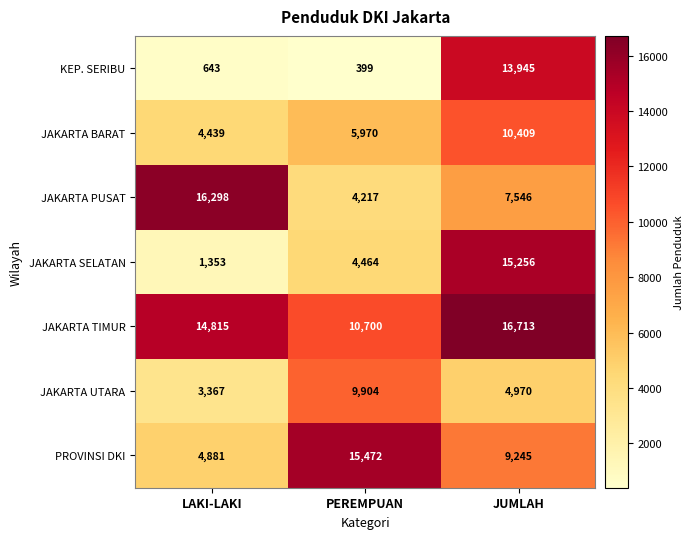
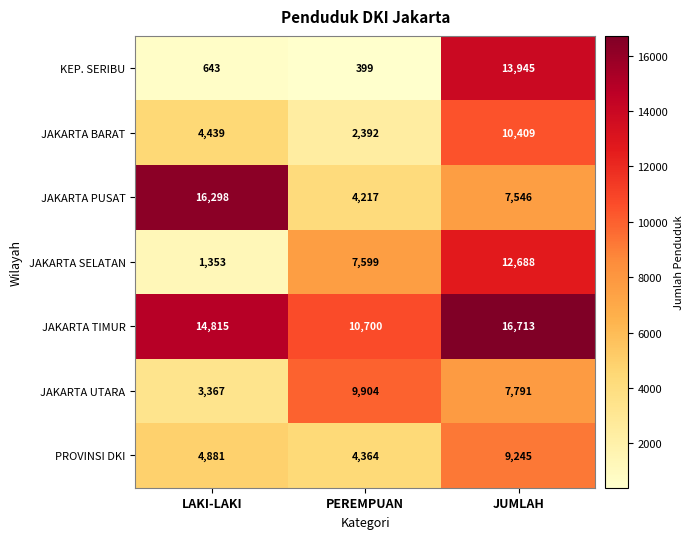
  {
    "KEP. SERIBU": {
      "LAKI-LAKI": "643",
      "PEREMPUAN": "399",
      "JUMLAH": "13,945"
    },
    "JAKARTA BARAT": {
      "LAKI-LAKI": "4,439",
-     "PEREMPUAN": "5,970",
+     "PEREMPUAN": "2,392",
      "JUMLAH": "10,409"
    },
    "JAKARTA PUSAT": {
      "LAKI-LAKI": "16,298",
      "PEREMPUAN": "4,217",
      "JUMLAH": "7,546"
    },
    "JAKARTA SELATAN": {
      "LAKI-LAKI": "1,353",
-     "PEREMPUAN": "4,464",
-     "JUMLAH": "15,256"
+     "PEREMPUAN": "7,599",
+     "JUMLAH": "12,688"
    },
    "JAKARTA TIMUR": {
      "LAKI-LAKI": "14,815",
      "PEREMPUAN": "10,700",
      "JUMLAH": "16,713"
    },
    "JAKARTA UTARA": {
      "LAKI-LAKI": "3,367",
      "PEREMPUAN": "9,904",
-     "JUMLAH": "4,970"
+     "JUMLAH": "7,791"
    },
    "PROVINSI DKI": {
      "LAKI-LAKI": "4,881",
-     "PEREMPUAN": "15,472",
+     "PEREMPUAN": "4,364",
      "JUMLAH": "9,245"
    }
  }
